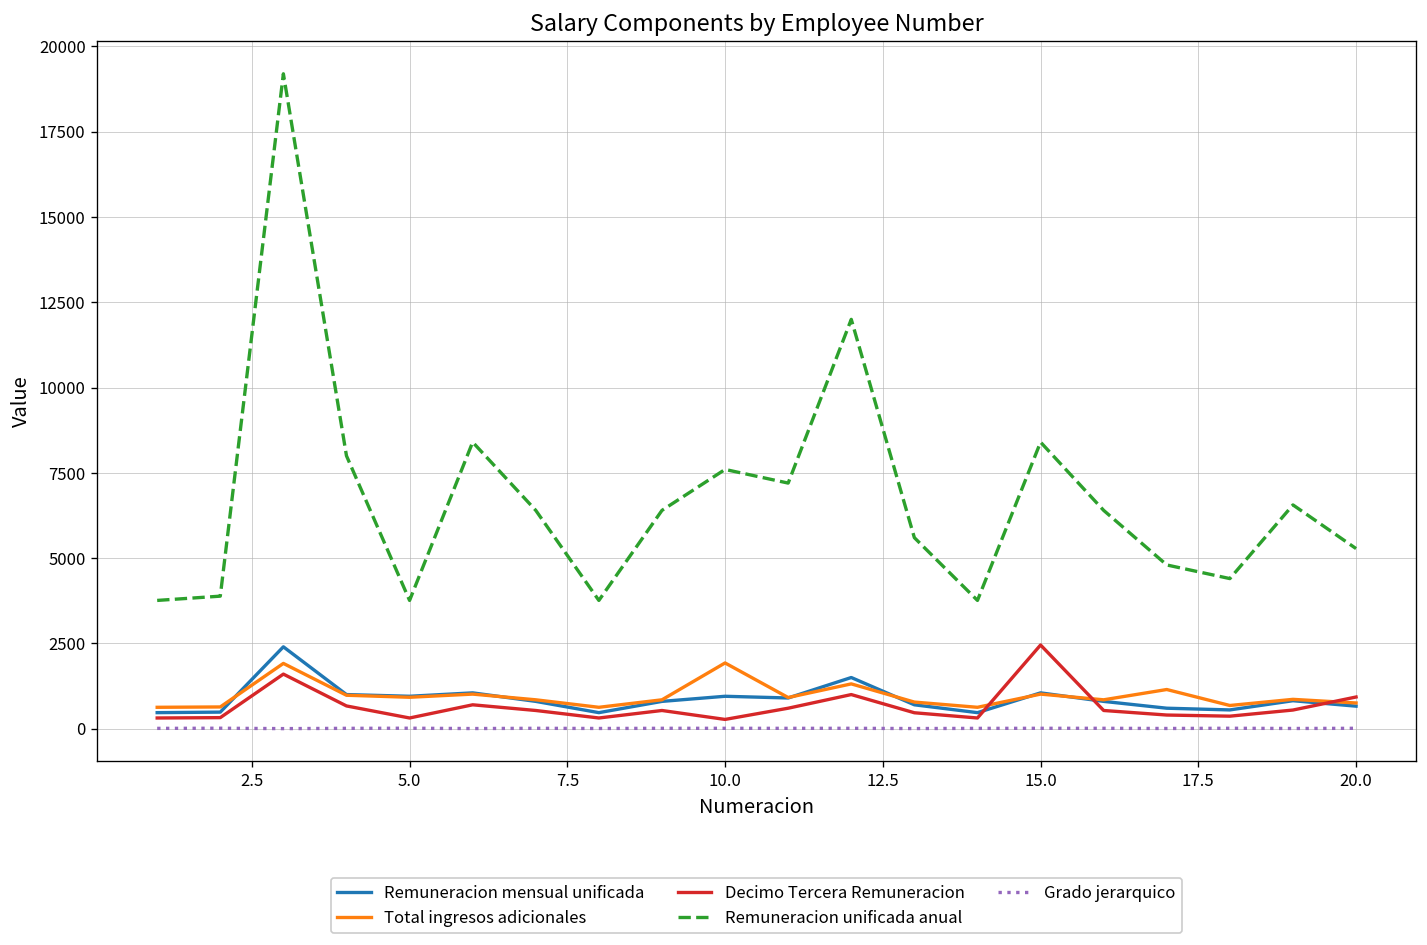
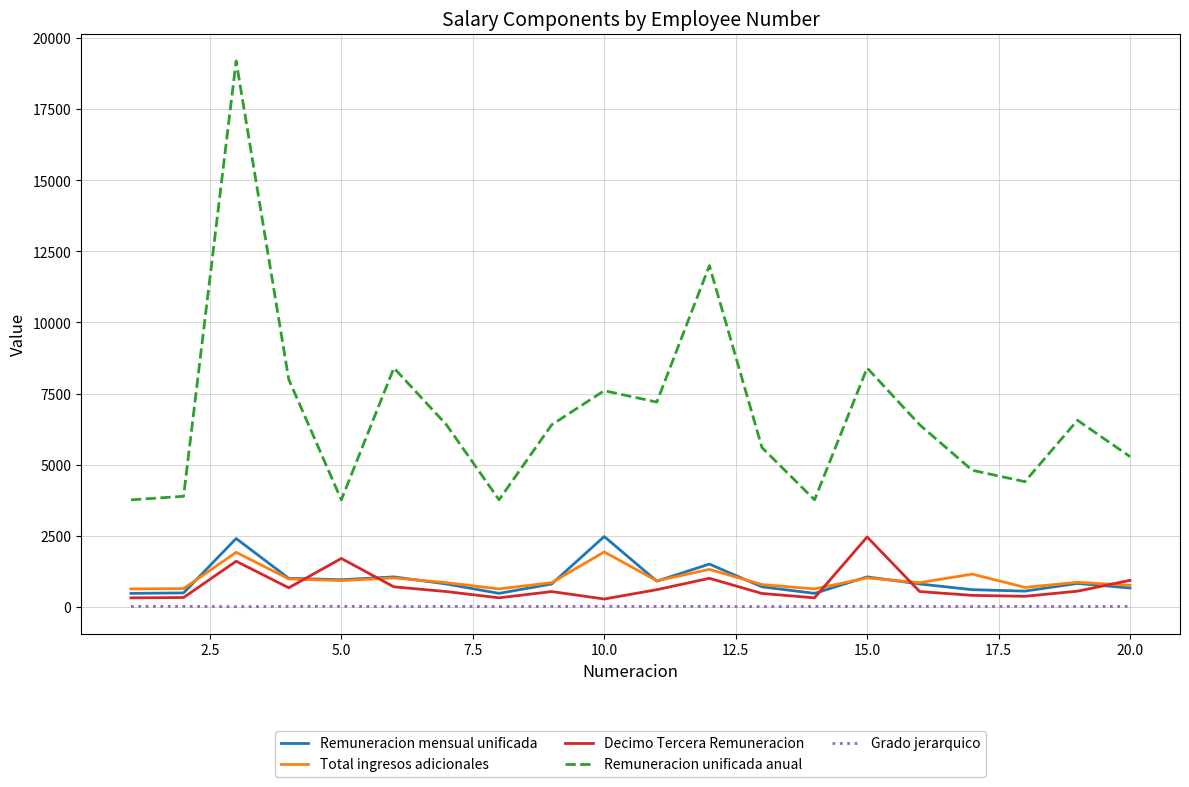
  {
    "Remuneracion mensual unificada": {
-     "10.0": 1000,
+     "10.0": 2500,
      "20.0": 700
    },
    "Total ingresos adicionales": {
      "10.0": 1900,
      "20.0": 800
    },
    "Decimo Tercera Remuneracion": {
-     "5.0": 300,
+     "5.0": 1700,
      "10.0": 300,
      "15.0": 2500,
      "20.0": 900
    },
    "Remuneracion unificada anual": {
      "5.0": 3800,
      "10.0": 7600,
      "15.0": 8400,
      "20.0": 5300
    },
    "Grado jerarquico": {
      "5.0": 0,
      "10.0": 0,
      "15.0": 0,
      "20.0": 0
    }
  }
